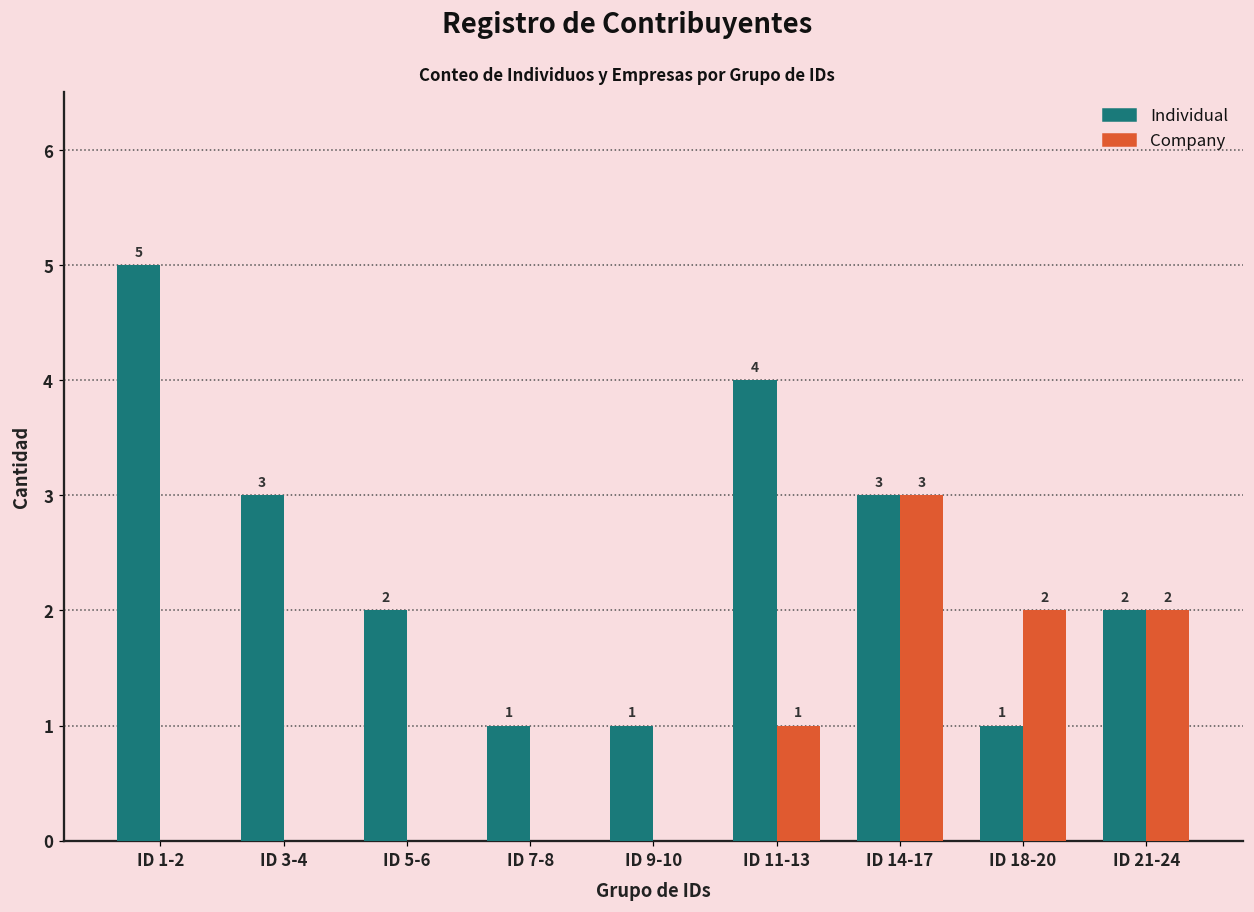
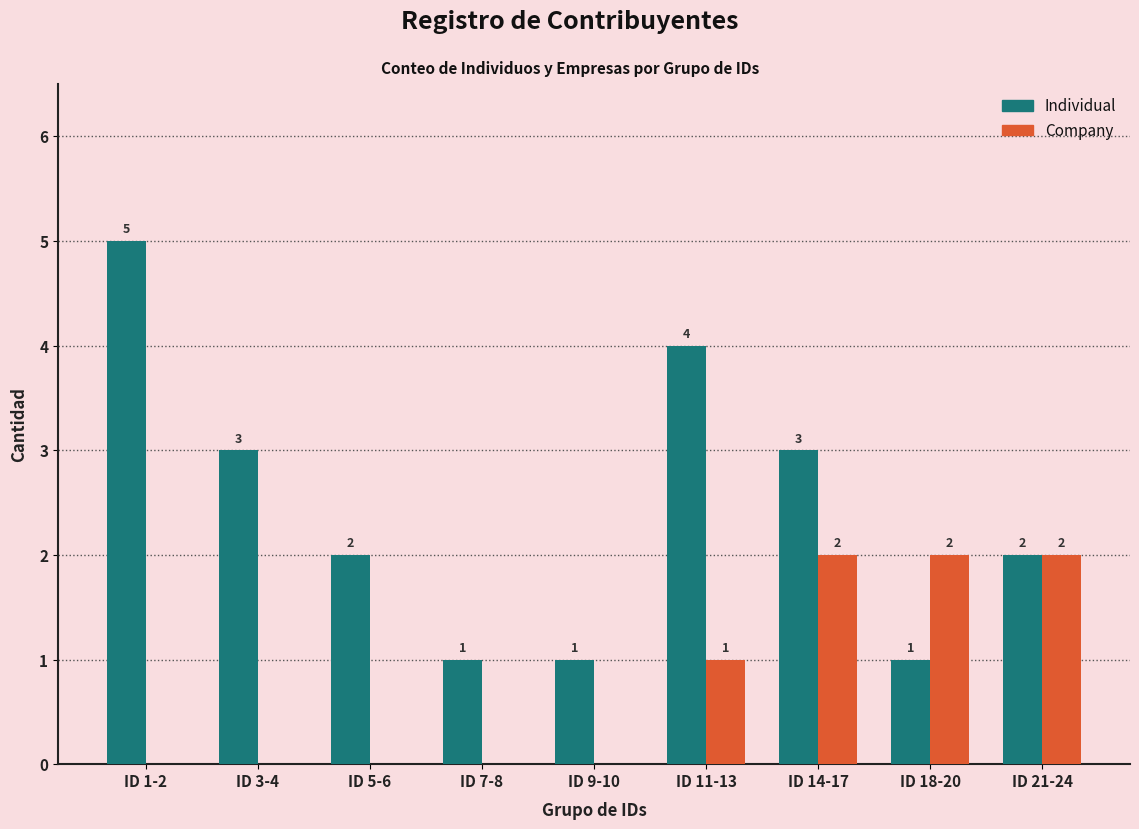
  {
    "Individual": {
      "ID 1-2": 5,
      "ID 3-4": 3,
      "ID 5-6": 2,
      "ID 7-8": 1,
      "ID 9-10": 1,
      "ID 11-13": 4,
      "ID 14-17": 3,
      "ID 18-20": 1,
      "ID 21-24": 2
    },
    "Company": {
      "ID 11-13": 1,
-     "ID 14-17": 3,
+     "ID 14-17": 2,
      "ID 18-20": 2,
      "ID 21-24": 2
    }
  }
